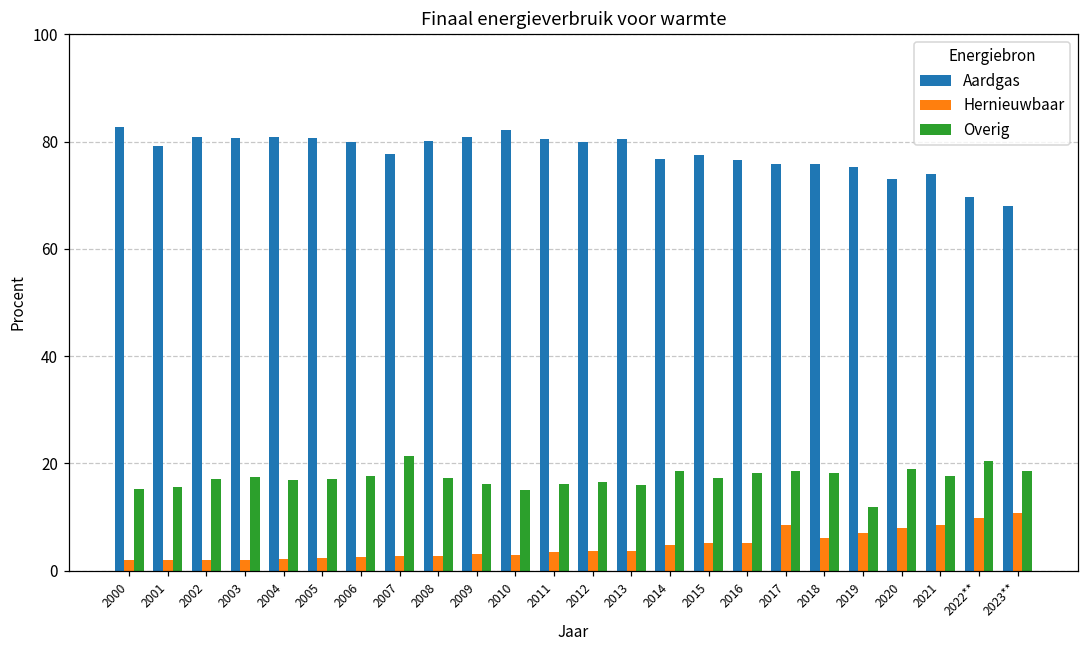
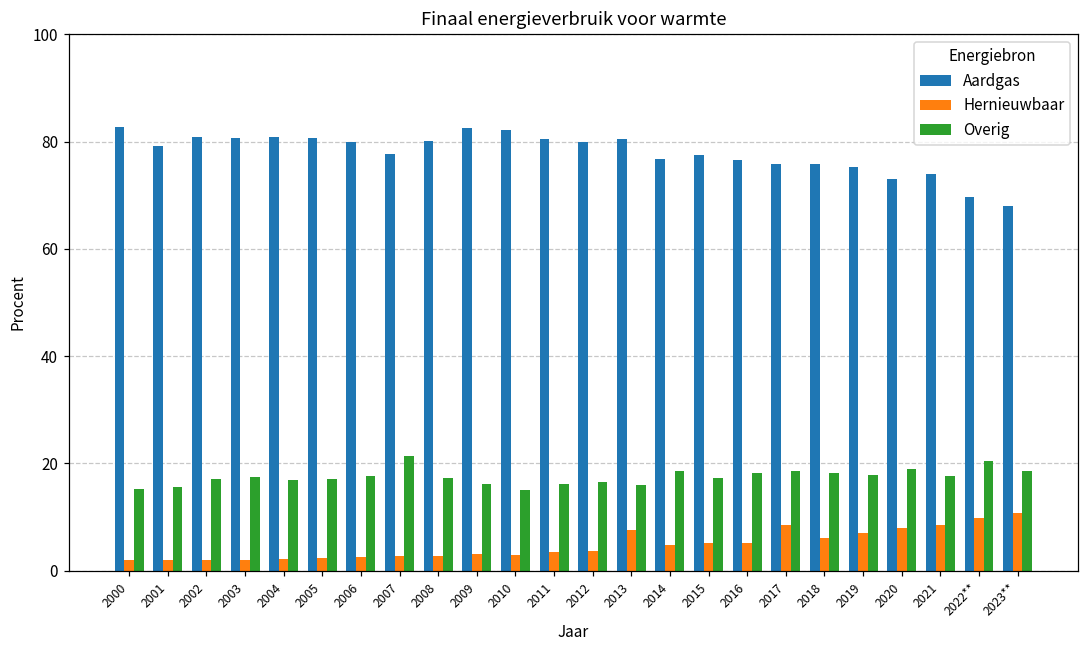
  {
    "Aardgas": {
      "2000": 83,
      "2001": 79,
      "2002": 81,
      "2003": 81,
      "2004": 81,
      "2005": 81,
      "2006": 80,
      "2007": 78,
      "2008": 80,
-     "2009": 81,
+     "2009": 83,
      "2010": 82,
      "2011": 80,
      "2012": 80,
      "2013": 81,
      "2014": 77,
      "2015": 78,
      "2016": 77,
      "2017": 76,
      "2018": 76,
      "2019": 75,
      "2020": 73,
      "2021": 74,
      "2022**": 70,
      "2023**": 68
    },
    "Hernieuwbaar": {
      "2000": 2,
      "2001": 2,
      "2002": 2,
      "2003": 2,
      "2004": 2,
      "2005": 2,
      "2006": 3,
      "2007": 3,
      "2008": 3,
      "2009": 3,
      "2010": 3,
      "2011": 3,
      "2012": 4,
-     "2013": 4,
+     "2013": 8,
      "2014": 5,
      "2015": 5,
      "2016": 5,
      "2017": 9,
      "2018": 6,
      "2019": 7,
      "2020": 8,
      "2021": 8,
      "2022**": 10,
      "2023**": 11
    },
    "Overig": {
      "2000": 15,
      "2001": 16,
      "2002": 17,
      "2003": 17,
      "2004": 17,
      "2005": 17,
      "2006": 18,
      "2007": 21,
      "2008": 17,
      "2009": 16,
      "2010": 15,
      "2011": 16,
      "2012": 16,
      "2013": 16,
      "2014": 19,
      "2015": 17,
      "2016": 18,
      "2017": 19,
      "2018": 18,
-     "2019": 12,
+     "2019": 18,
      "2020": 19,
      "2021": 18,
      "2022**": 20,
      "2023**": 19
    }
  }
